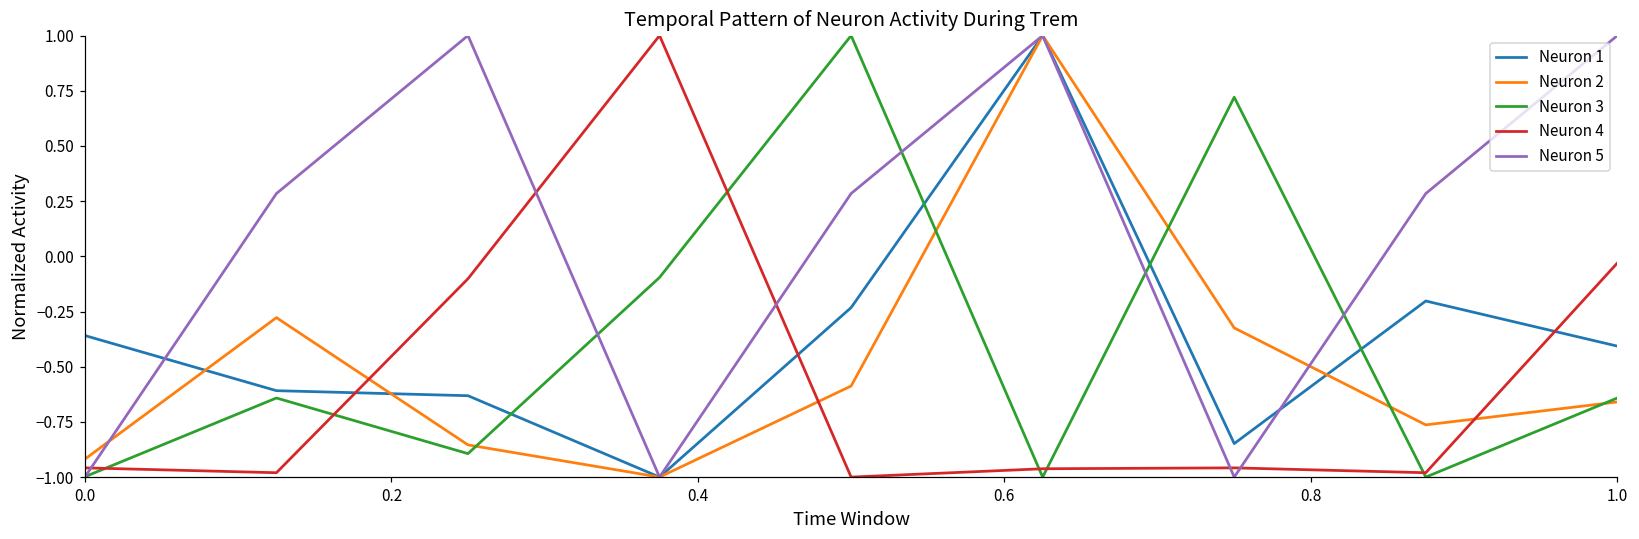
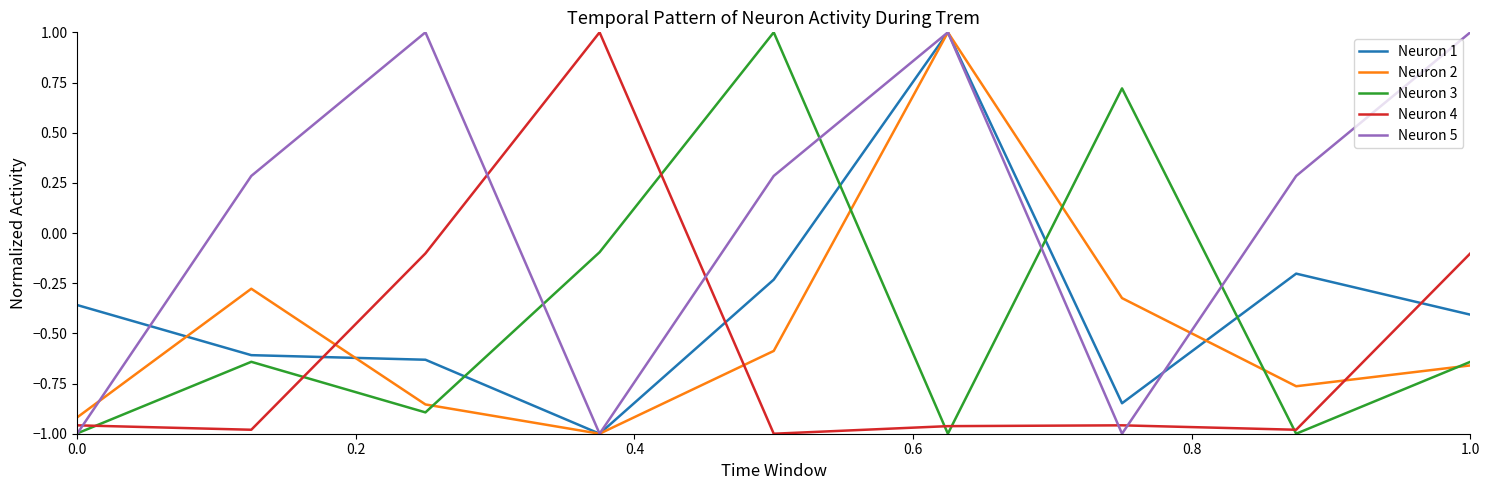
  {
    "Neuron 1": {
      "0.0": -0.36,
      "1.0": -0.41
    },
    "Neuron 2": {
      "0.0": -0.92,
      "1.0": -0.66
    },
    "Neuron 3": {
      "1.0": -0.64
    },
    "Neuron 4": {
      "0.0": -0.96,
-     "1.0": -0.03
+     "1.0": -0.10
    },
    "Neuron 5": {
      "1.0": 1.00
    }
  }
